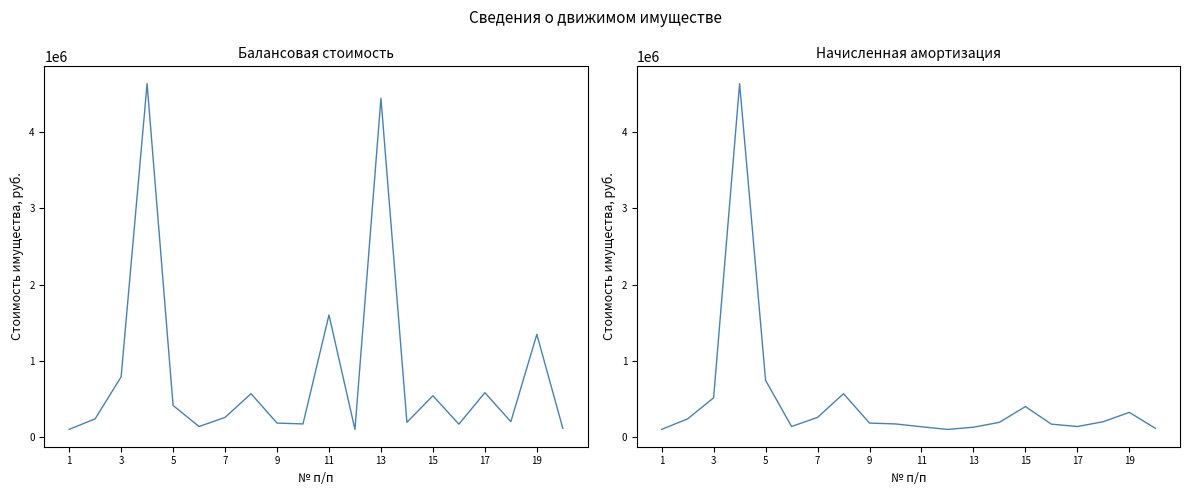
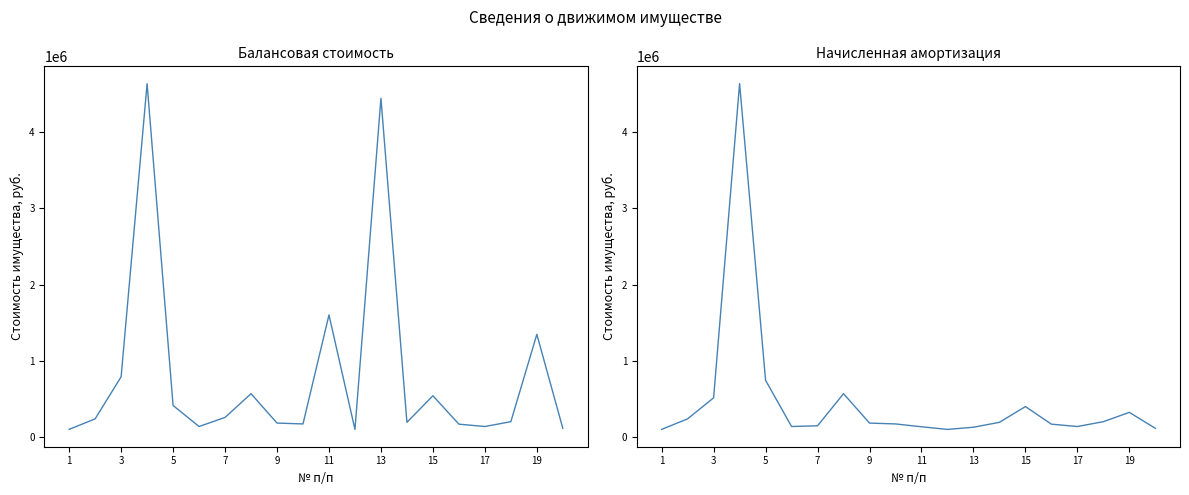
  {
    "Балансовая стоимость": {
      "1": 100000,
      "3": 800000,
      "5": 400000,
      "7": 300000,
      "9": 200000,
      "11": 1600000,
      "13": 4400000,
      "15": 500000,
-     "17": 600000,
+     "17": 100000,
      "19": 1300000
    },
    "Начисленная амортизация": {
      "1": 100000,
      "3": 500000,
      "5": 700000,
-     "7": 300000,
+     "7": 200000,
      "9": 200000,
      "11": 100000,
      "13": 100000,
      "15": 400000,
      "17": 100000,
      "19": 300000
    }
  }
